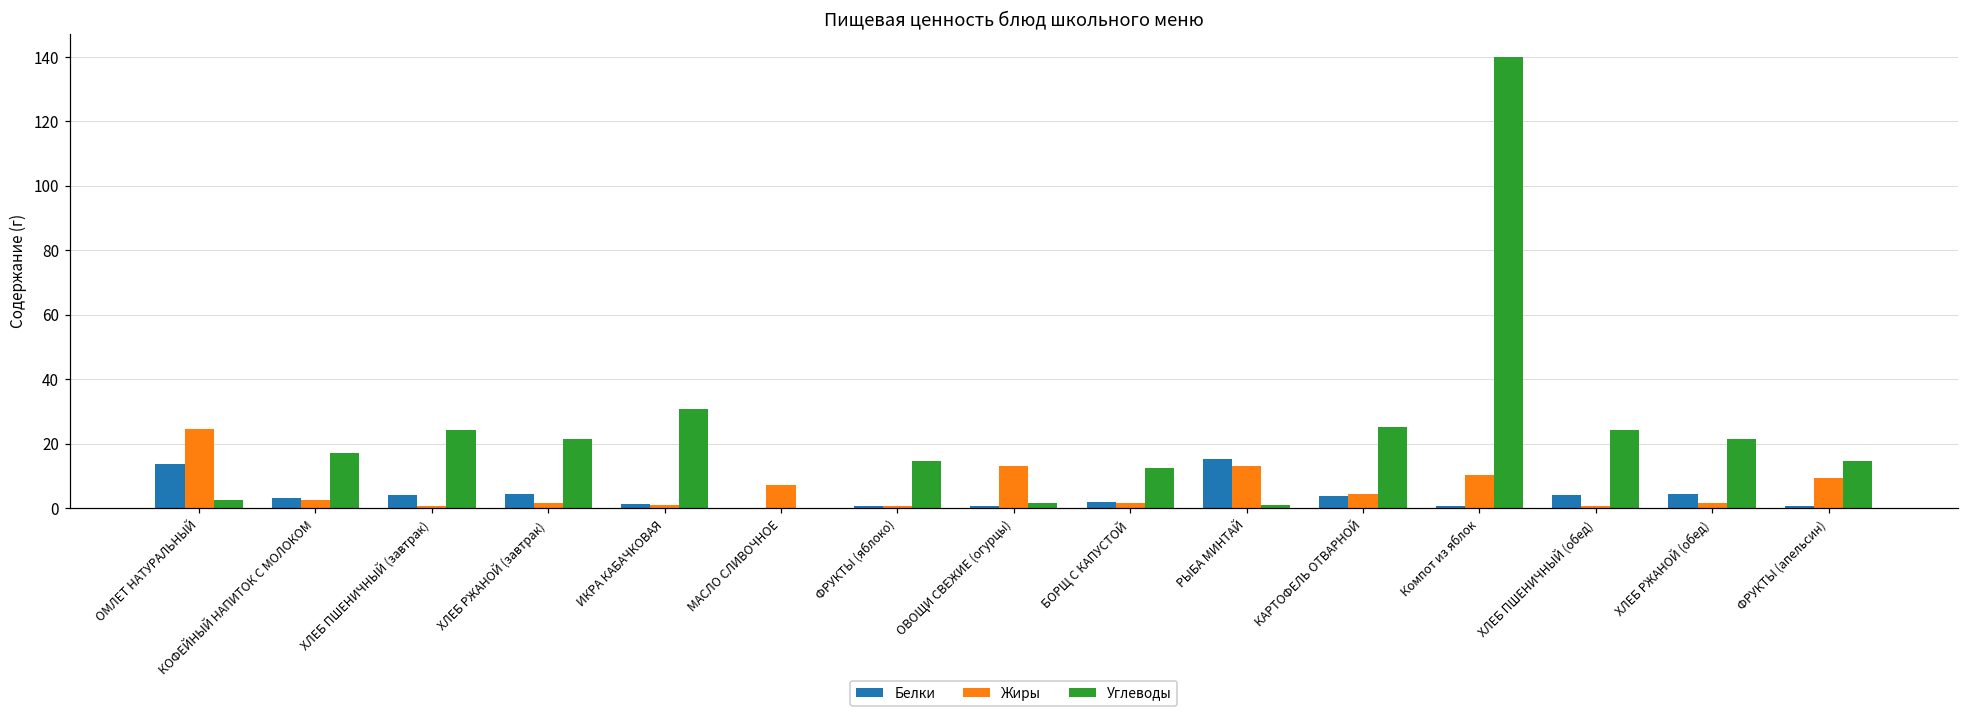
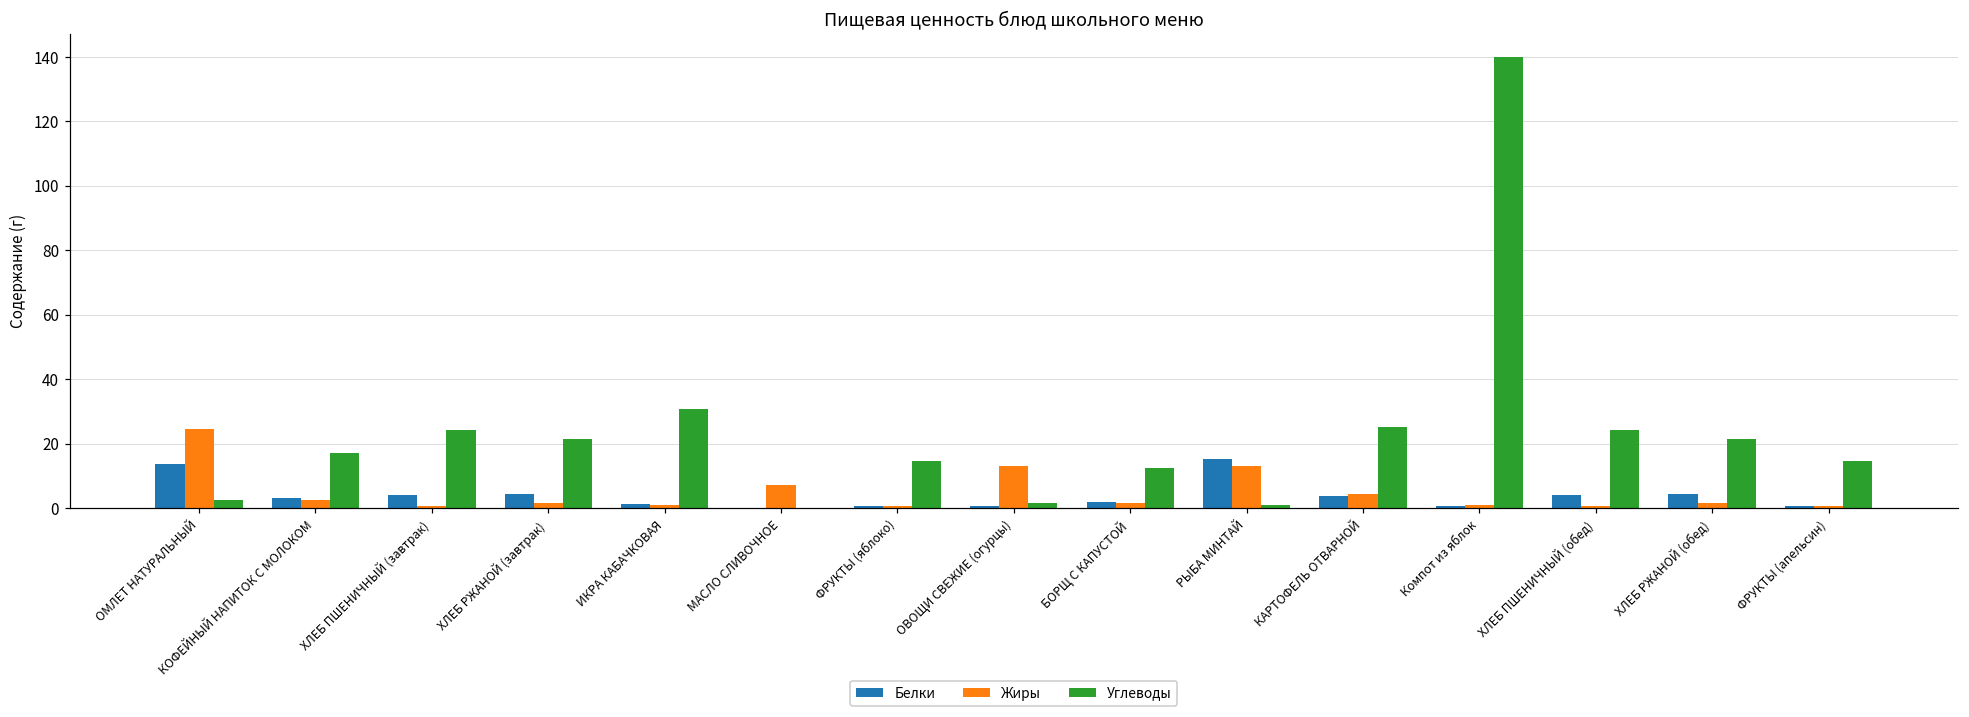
  {
    "Белки": {
      "ОМЛЕТ НАТУРАЛЬНЫЙ": 14,
      "КОФЕЙНЫЙ НАПИТОК С МОЛОКОМ": 3,
      "ХЛЕБ ПШЕНИЧНЫЙ (завтрак)": 4,
      "ХЛЕБ РЖАНОЙ (завтрак)": 4,
      "ИКРА КАБАЧКОВАЯ": 1,
      "МАСЛО СЛИВОЧНОЕ": 0,
      "БОРЩ С КАПУСТОЙ": 2,
      "РЫБА МИНТАЙ": 15,
      "КАРТОФЕЛЬ ОТВАРНОЙ": 4,
      "ХЛЕБ ПШЕНИЧНЫЙ (обед)": 4,
      "ХЛЕБ РЖАНОЙ (обед)": 4
    },
    "Жиры": {
      "ОМЛЕТ НАТУРАЛЬНЫЙ": 25,
      "КОФЕЙНЫЙ НАПИТОК С МОЛОКОМ": 2,
      "ХЛЕБ РЖАНОЙ (завтрак)": 2,
      "ИКРА КАБАЧКОВАЯ": 1,
      "МАСЛО СЛИВОЧНОЕ": 7,
      "ОВОЩИ СВЕЖИЕ (огурцы)": 13,
      "БОРЩ С КАПУСТОЙ": 2,
      "РЫБА МИНТАЙ": 13,
      "КАРТОФЕЛЬ ОТВАРНОЙ": 4,
-     "Компот из яблок": 10,
+     "Компот из яблок": 1,
      "ХЛЕБ РЖАНОЙ (обед)": 2,
-     "ФРУКТЫ (апельсин)": 9
+     "ФРУКТЫ (апельсин)": 1
    },
    "Углеводы": {
      "ОМЛЕТ НАТУРАЛЬНЫЙ": 3,
      "КОФЕЙНЫЙ НАПИТОК С МОЛОКОМ": 17,
      "ХЛЕБ ПШЕНИЧНЫЙ (завтрак)": 24,
      "ХЛЕБ РЖАНОЙ (завтрак)": 21,
      "ИКРА КАБАЧКОВАЯ": 31,
      "МАСЛО СЛИВОЧНОЕ": 0,
      "ФРУКТЫ (яблоко)": 15,
      "ОВОЩИ СВЕЖИЕ (огурцы)": 2,
      "БОРЩ С КАПУСТОЙ": 12,
      "РЫБА МИНТАЙ": 1,
      "КАРТОФЕЛЬ ОТВАРНОЙ": 25,
      "Компот из яблок": 140,
      "ХЛЕБ ПШЕНИЧНЫЙ (обед)": 24,
      "ХЛЕБ РЖАНОЙ (обед)": 21,
      "ФРУКТЫ (апельсин)": 15
    }
  }
